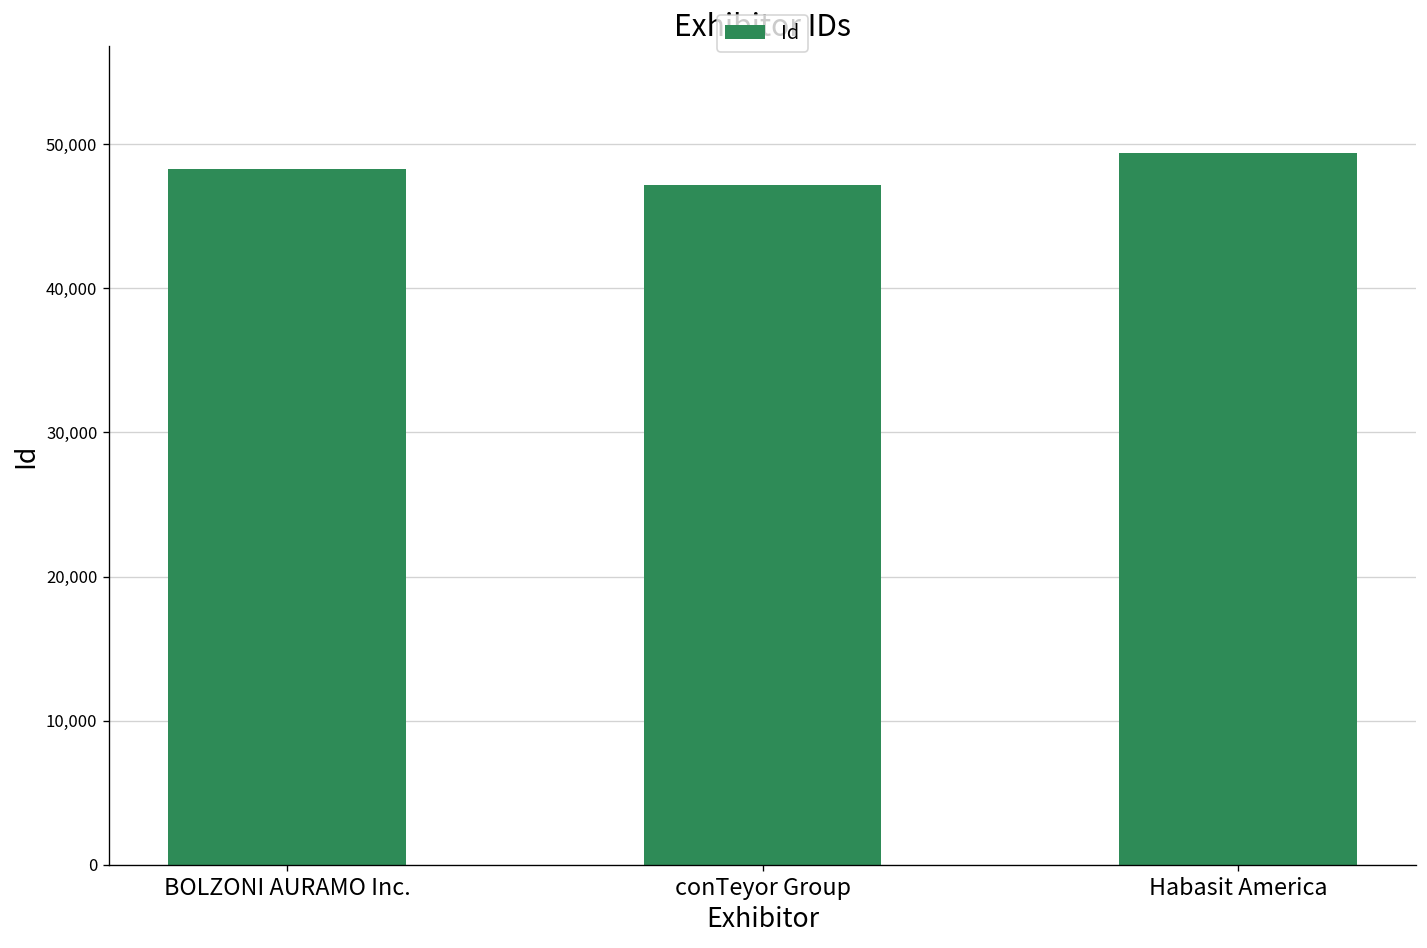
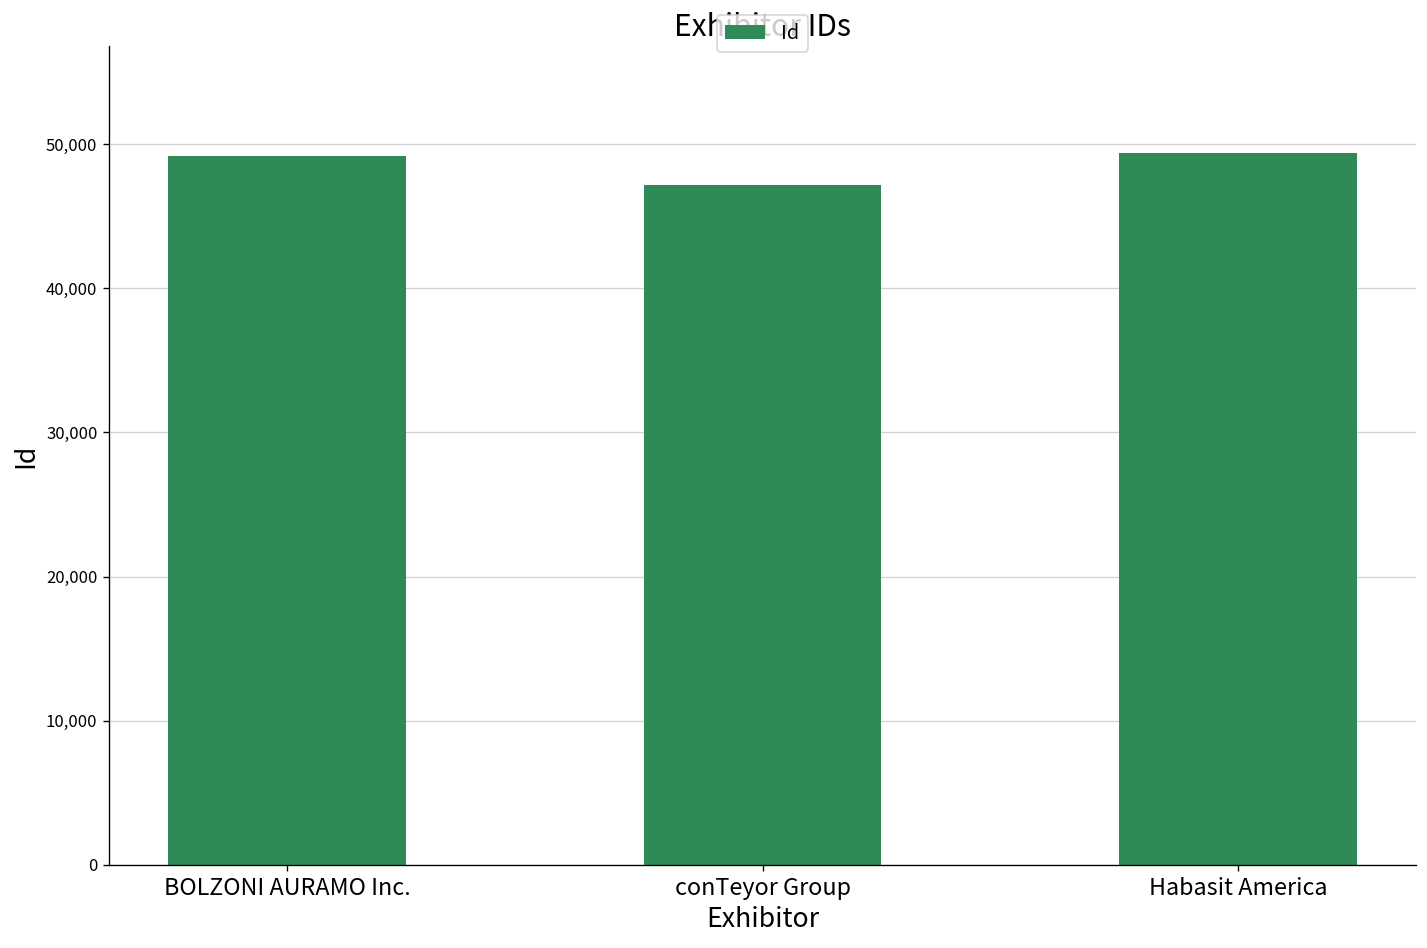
  {
-   "BOLZONI AURAMO Inc.": "48,300",
+   "BOLZONI AURAMO Inc.": "49,200",
    "conTeyor Group": "47,200",
    "Habasit America": "49,400"
  }
